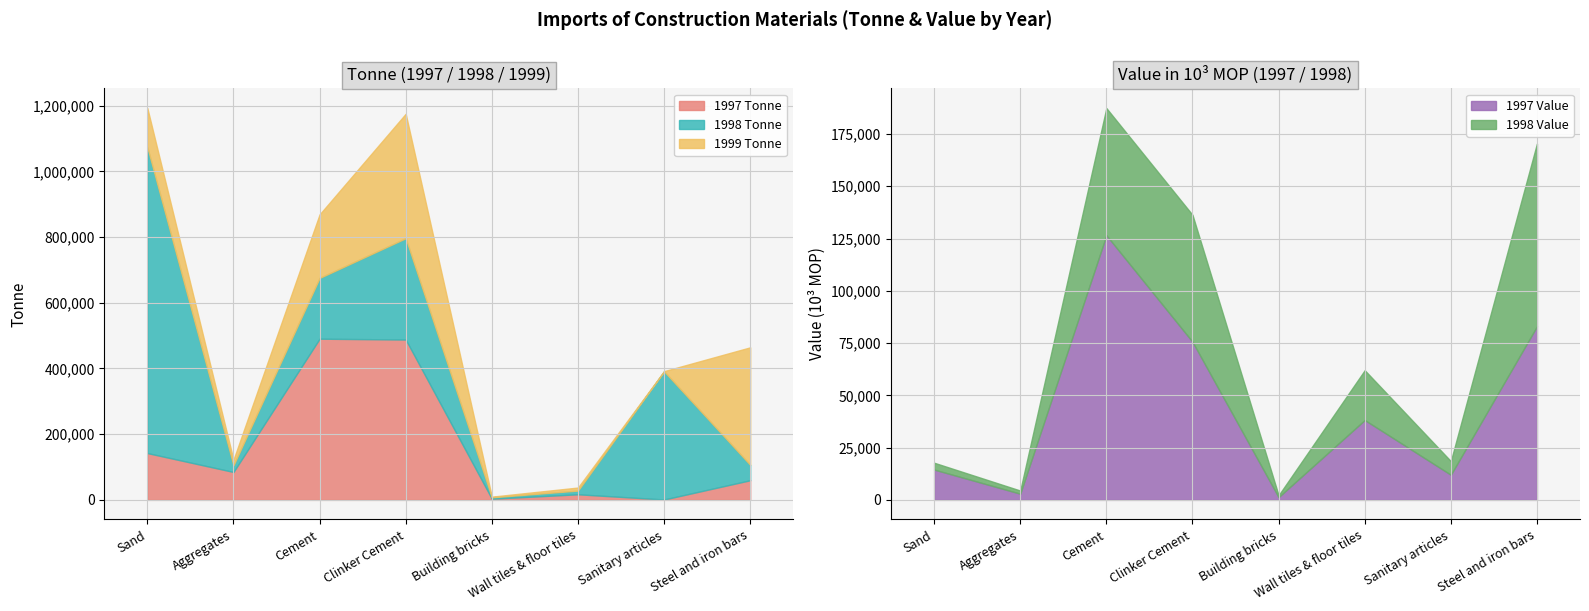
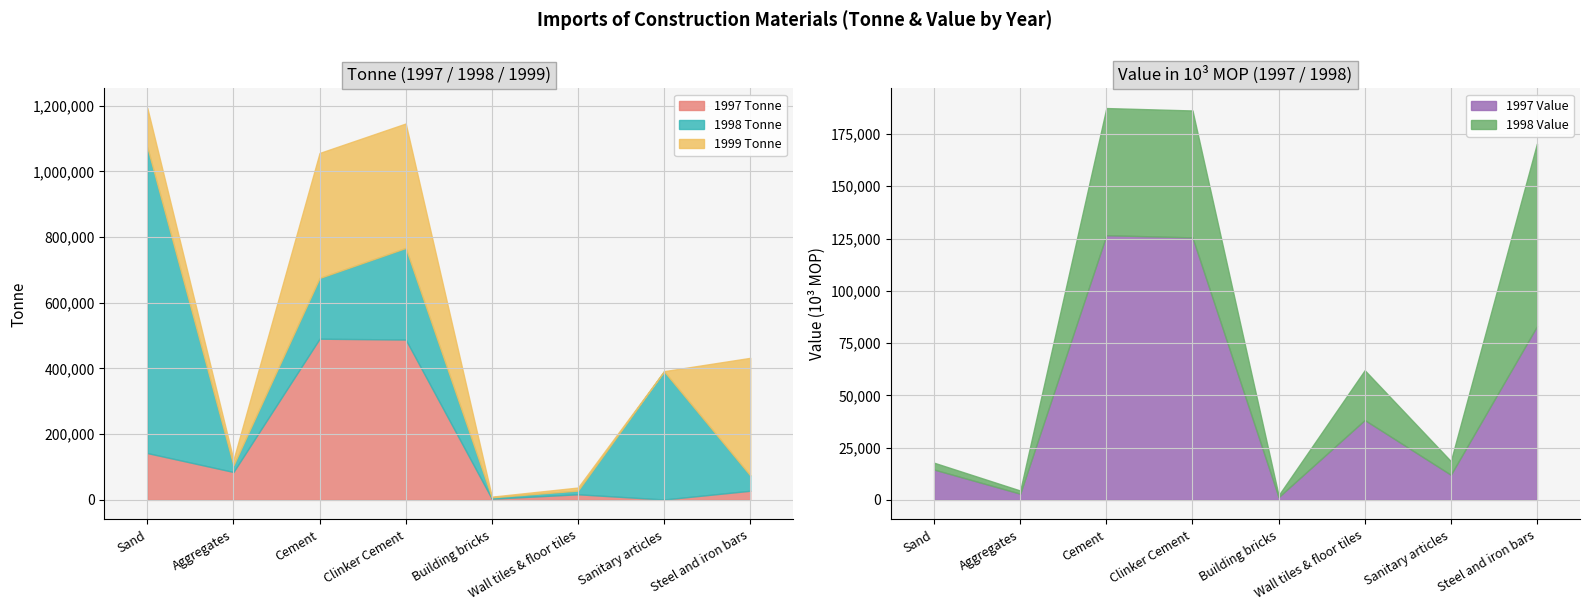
  {
    "Tonne (1997 / 1998 / 1999)": {
      "1997 Tonne": {
        "Sand": "140,000",
        "Aggregates": "80,000",
        "Cement": "490,000",
        "Clinker Cement": "490,000",
        "Wall tiles & floor tiles": "20,000",
-       "Steel and iron bars": "60,000"
+       "Steel and iron bars": "30,000"
      },
      "1998 Tonne": {
        "Sand": "930,000",
        "Aggregates": "20,000",
        "Cement": "180,000",
-       "Clinker Cement": "310,000",
+       "Clinker Cement": "280,000",
        "Wall tiles & floor tiles": "10,000",
        "Steel and iron bars": "50,000"
      },
      "1999 Tonne": {
        "Sand": "120,000",
        "Aggregates": "20,000",
-       "Cement": "190,000",
+       "Cement": "380,000",
        "Clinker Cement": "380,000",
        "Wall tiles & floor tiles": "10,000",
        "Steel and iron bars": "360,000"
      }
    },
    "Value in 10³ MOP (1997 / 1998)": {
      "1997 Value": {
        "Sand": "15,000",
        "Aggregates": "3,000",
        "Cement": "127,000",
-       "Clinker Cement": "76,000",
+       "Clinker Cement": "126,000",
        "Wall tiles & floor tiles": "38,000",
        "Sanitary articles": "12,000",
        "Steel and iron bars": "83,000"
      },
      "1998 Value": {
        "Sand": "3,000",
        "Aggregates": "2,000",
        "Cement": "61,000",
        "Clinker Cement": "61,000",
        "Wall tiles & floor tiles": "24,000",
        "Sanitary articles": "7,000",
        "Steel and iron bars": "87,000"
      }
    }
  }
